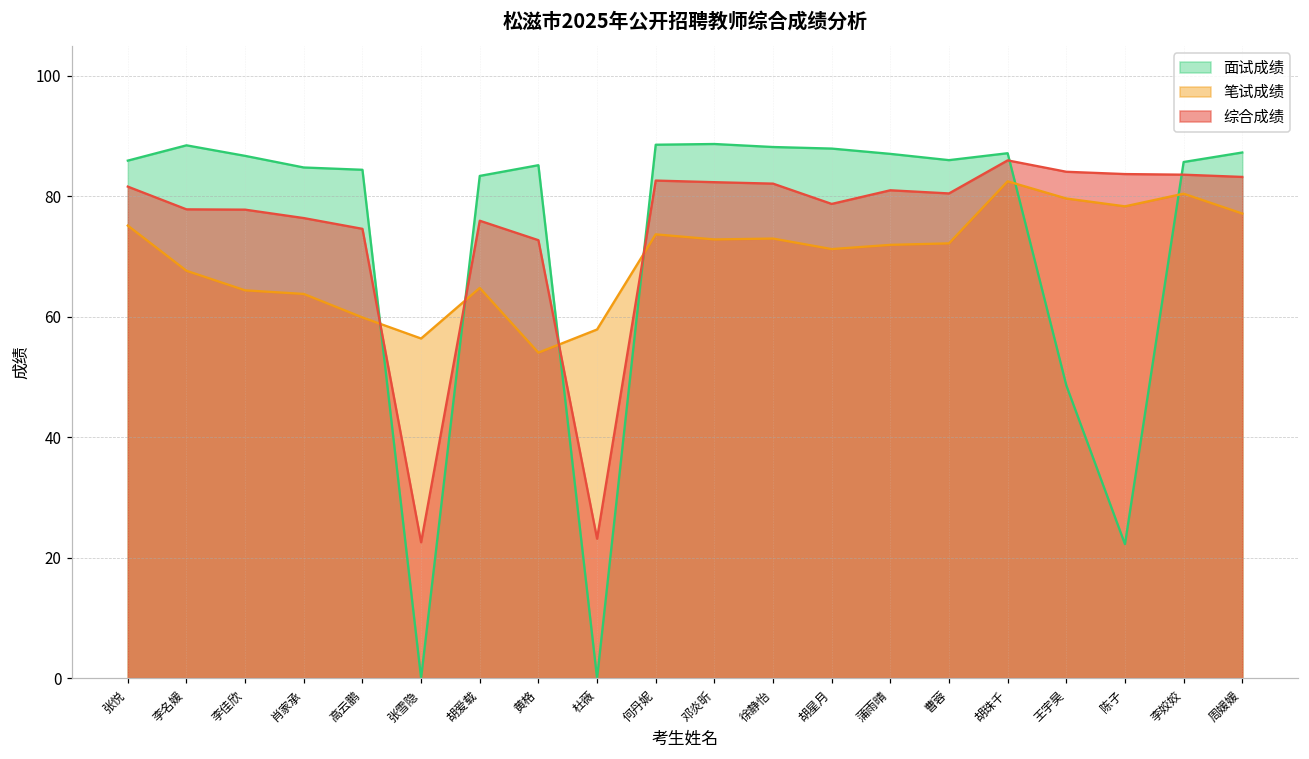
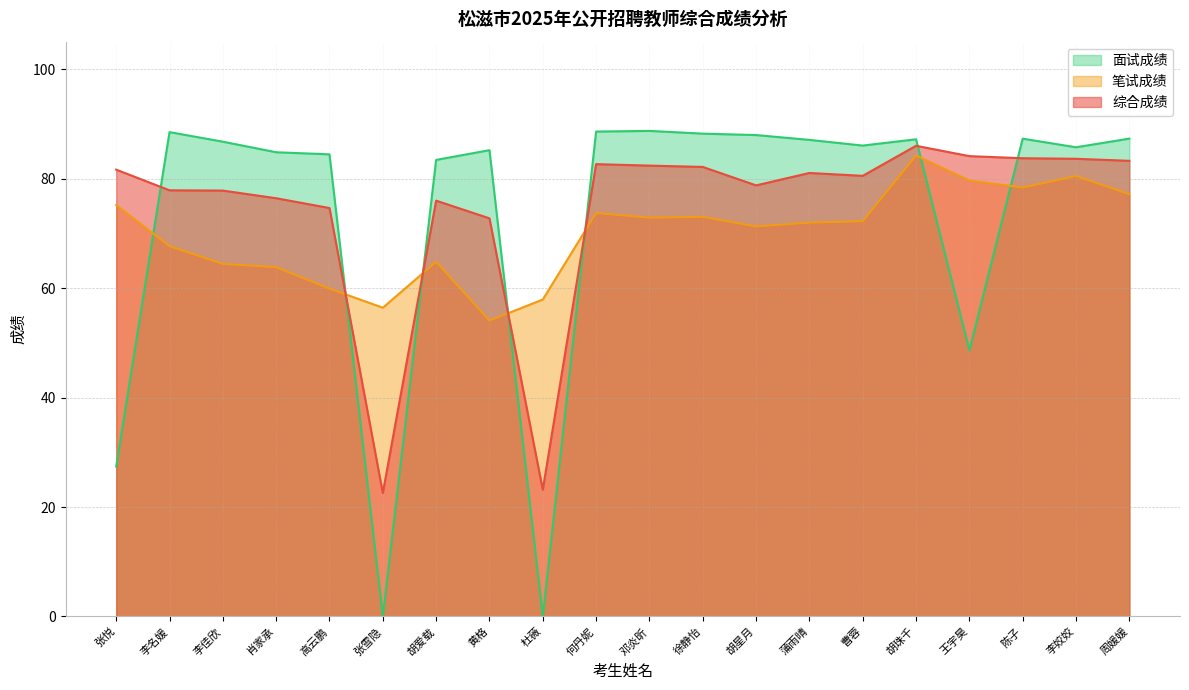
  {
    "面试成绩": {
-     "张悦": 86,
+     "张悦": 27,
      "李名媛": 88,
      "李佳欣": 87,
      "肖家承": 85,
      "高云鹏": 84,
      "张雪隐": 0,
      "胡爱载": 83,
      "黄格": 85,
      "杜薇": 0,
      "何丹妮": 89,
      "邓炎昕": 89,
      "徐静怡": 88,
      "胡星月": 88,
      "蒲雨晴": 87,
      "曹蓉": 86,
      "胡珠千": 87,
      "王宇昊": 49,
-     "陈子": 22,
+     "陈子": 87,
      "李姣姣": 86,
      "周媛媛": 87
    },
    "笔试成绩": {
      "张悦": 75,
      "李名媛": 68,
      "李佳欣": 64,
      "肖家承": 64,
      "高云鹏": 60,
      "张雪隐": 56,
      "胡爱载": 65,
      "黄格": 54,
      "杜薇": 58,
      "何丹妮": 74,
      "邓炎昕": 73,
      "徐静怡": 73,
      "胡星月": 71,
      "蒲雨晴": 72,
      "曹蓉": 72,
-     "胡珠千": 83,
+     "胡珠千": 84,
      "王宇昊": 80,
      "陈子": 78,
      "李姣姣": 80,
      "周媛媛": 77
    },
    "综合成绩": {
      "张悦": 82,
      "李名媛": 78,
      "李佳欣": 78,
      "肖家承": 76,
      "高云鹏": 75,
      "张雪隐": 23,
      "胡爱载": 76,
      "黄格": 73,
      "杜薇": 23,
      "何丹妮": 83,
      "邓炎昕": 82,
      "徐静怡": 82,
      "胡星月": 79,
      "蒲雨晴": 81,
      "曹蓉": 80,
      "胡珠千": 86,
      "王宇昊": 84,
      "陈子": 84,
      "李姣姣": 84,
      "周媛媛": 83
    }
  }
